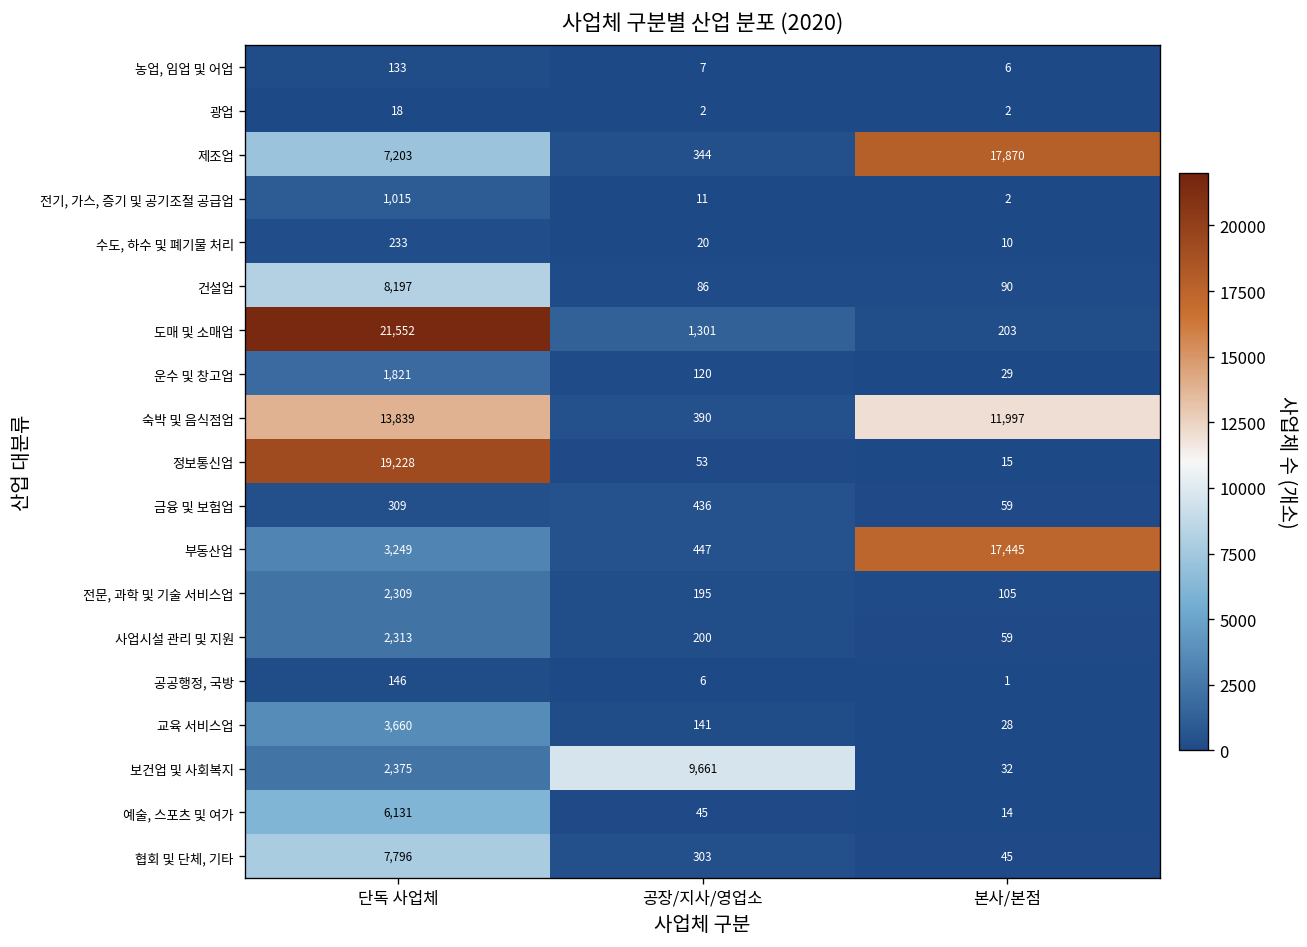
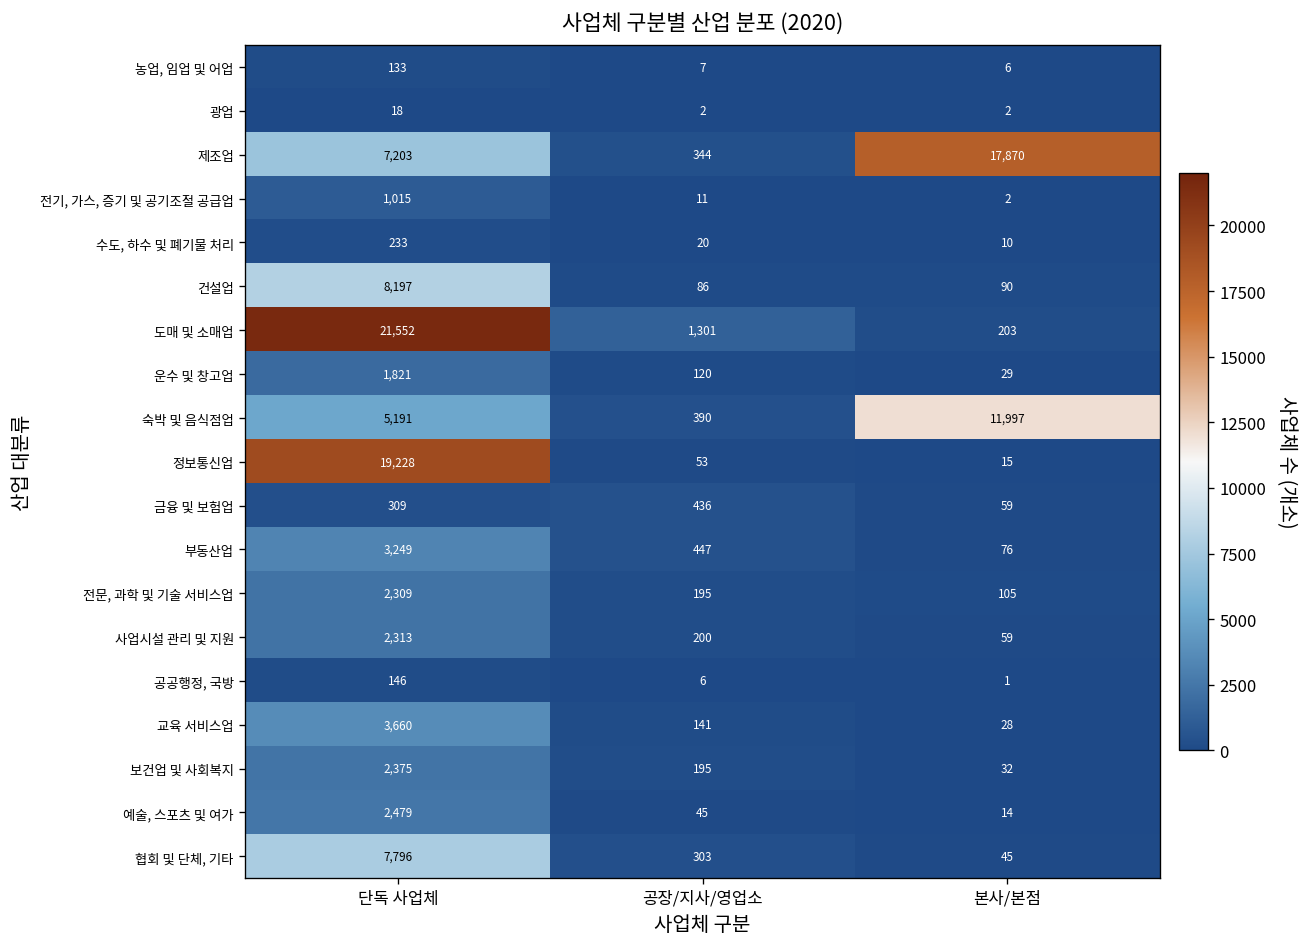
  {
    "농업, 임업 및 어업": {
      "단독 사업체": "133",
      "공장/지사/영업소": "7",
      "본사/본점": "6"
    },
    "광업": {
      "단독 사업체": "18",
      "공장/지사/영업소": "2",
      "본사/본점": "2"
    },
    "제조업": {
      "단독 사업체": "7,203",
      "공장/지사/영업소": "344",
      "본사/본점": "17,870"
    },
    "전기, 가스, 증기 및 공기조절 공급업": {
      "단독 사업체": "1,015",
      "공장/지사/영업소": "11",
      "본사/본점": "2"
    },
    "수도, 하수 및 폐기물 처리": {
      "단독 사업체": "233",
      "공장/지사/영업소": "20",
      "본사/본점": "10"
    },
    "건설업": {
      "단독 사업체": "8,197",
      "공장/지사/영업소": "86",
      "본사/본점": "90"
    },
    "도매 및 소매업": {
      "단독 사업체": "21,552",
      "공장/지사/영업소": "1,301",
      "본사/본점": "203"
    },
    "운수 및 창고업": {
      "단독 사업체": "1,821",
      "공장/지사/영업소": "120",
      "본사/본점": "29"
    },
    "숙박 및 음식점업": {
-     "단독 사업체": "13,839",
+     "단독 사업체": "5,191",
      "공장/지사/영업소": "390",
      "본사/본점": "11,997"
    },
    "정보통신업": {
      "단독 사업체": "19,228",
      "공장/지사/영업소": "53",
      "본사/본점": "15"
    },
    "금융 및 보험업": {
      "단독 사업체": "309",
      "공장/지사/영업소": "436",
      "본사/본점": "59"
    },
    "부동산업": {
      "단독 사업체": "3,249",
      "공장/지사/영업소": "447",
-     "본사/본점": "17,445"
+     "본사/본점": "76"
    },
    "전문, 과학 및 기술 서비스업": {
      "단독 사업체": "2,309",
      "공장/지사/영업소": "195",
      "본사/본점": "105"
    },
    "사업시설 관리 및 지원": {
      "단독 사업체": "2,313",
      "공장/지사/영업소": "200",
      "본사/본점": "59"
    },
    "공공행정, 국방": {
      "단독 사업체": "146",
      "공장/지사/영업소": "6",
      "본사/본점": "1"
    },
    "교육 서비스업": {
      "단독 사업체": "3,660",
      "공장/지사/영업소": "141",
      "본사/본점": "28"
    },
    "보건업 및 사회복지": {
      "단독 사업체": "2,375",
-     "공장/지사/영업소": "9,661",
+     "공장/지사/영업소": "195",
      "본사/본점": "32"
    },
    "예술, 스포츠 및 여가": {
-     "단독 사업체": "6,131",
+     "단독 사업체": "2,479",
      "공장/지사/영업소": "45",
      "본사/본점": "14"
    },
    "협회 및 단체, 기타": {
      "단독 사업체": "7,796",
      "공장/지사/영업소": "303",
      "본사/본점": "45"
    }
  }
